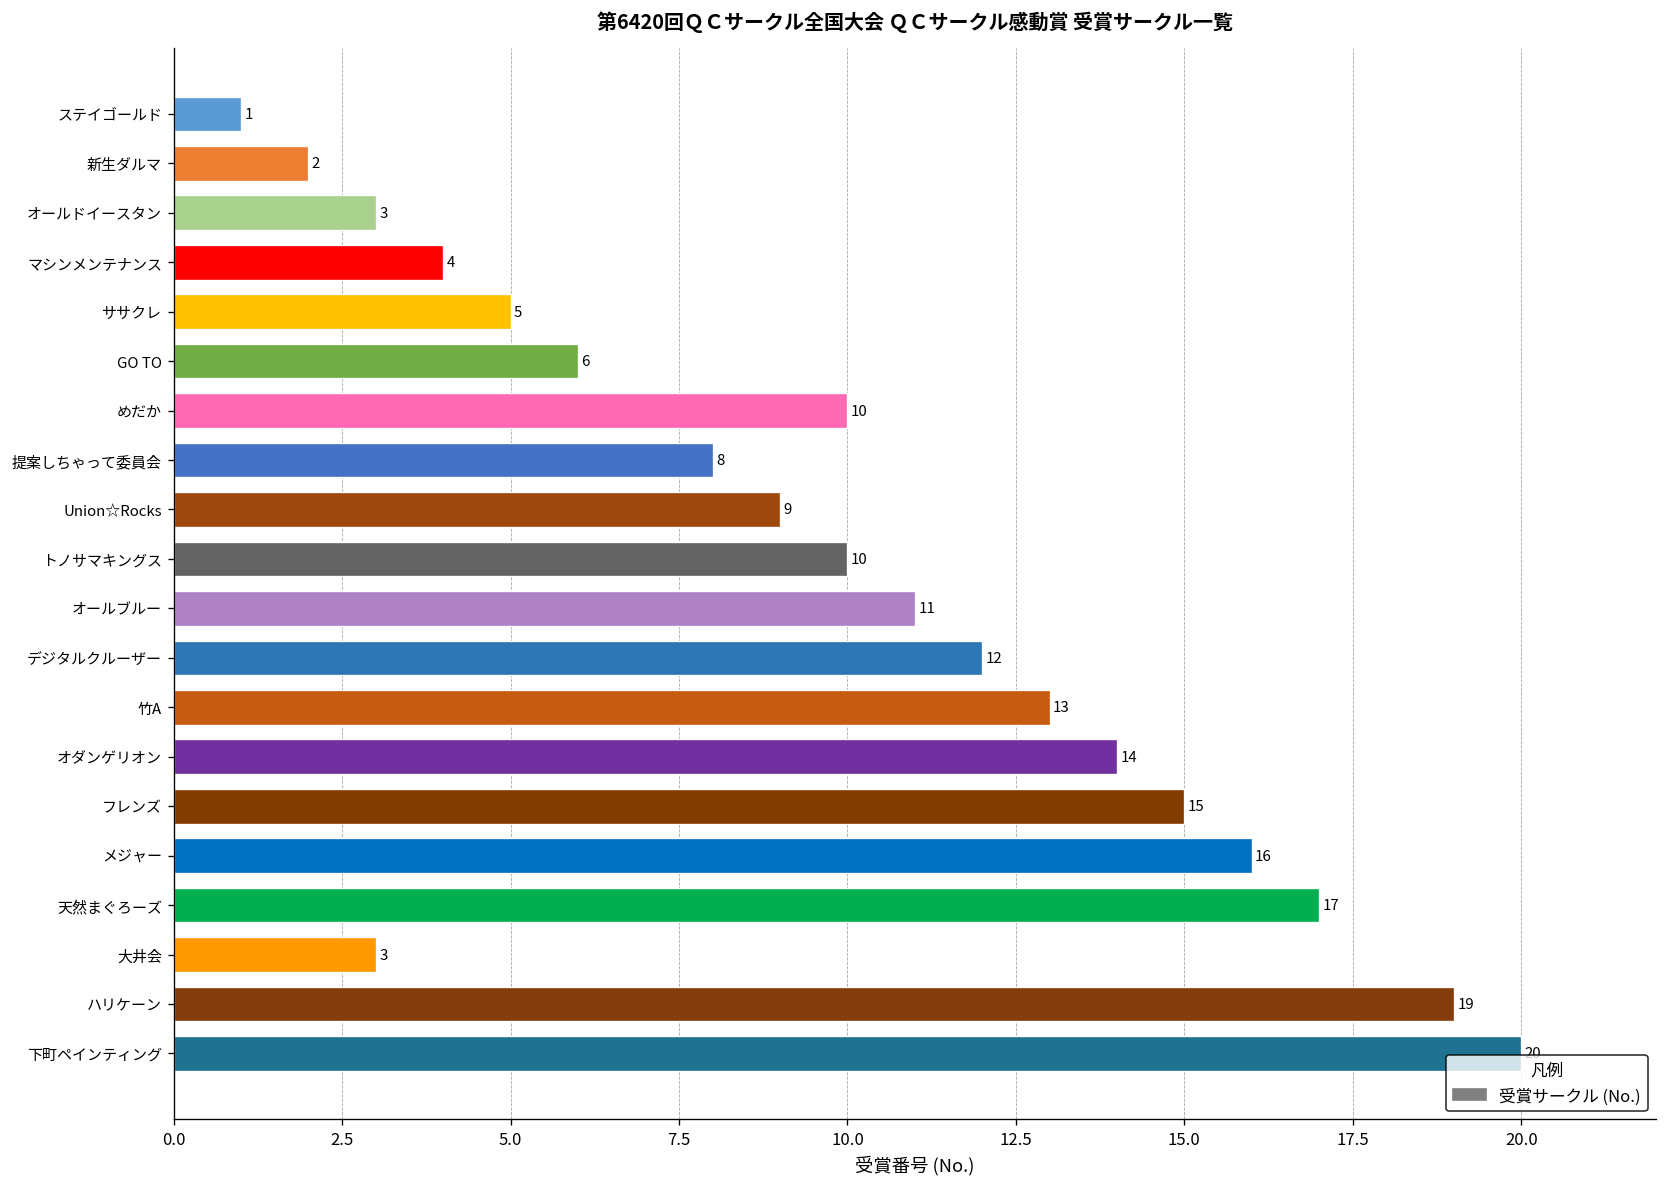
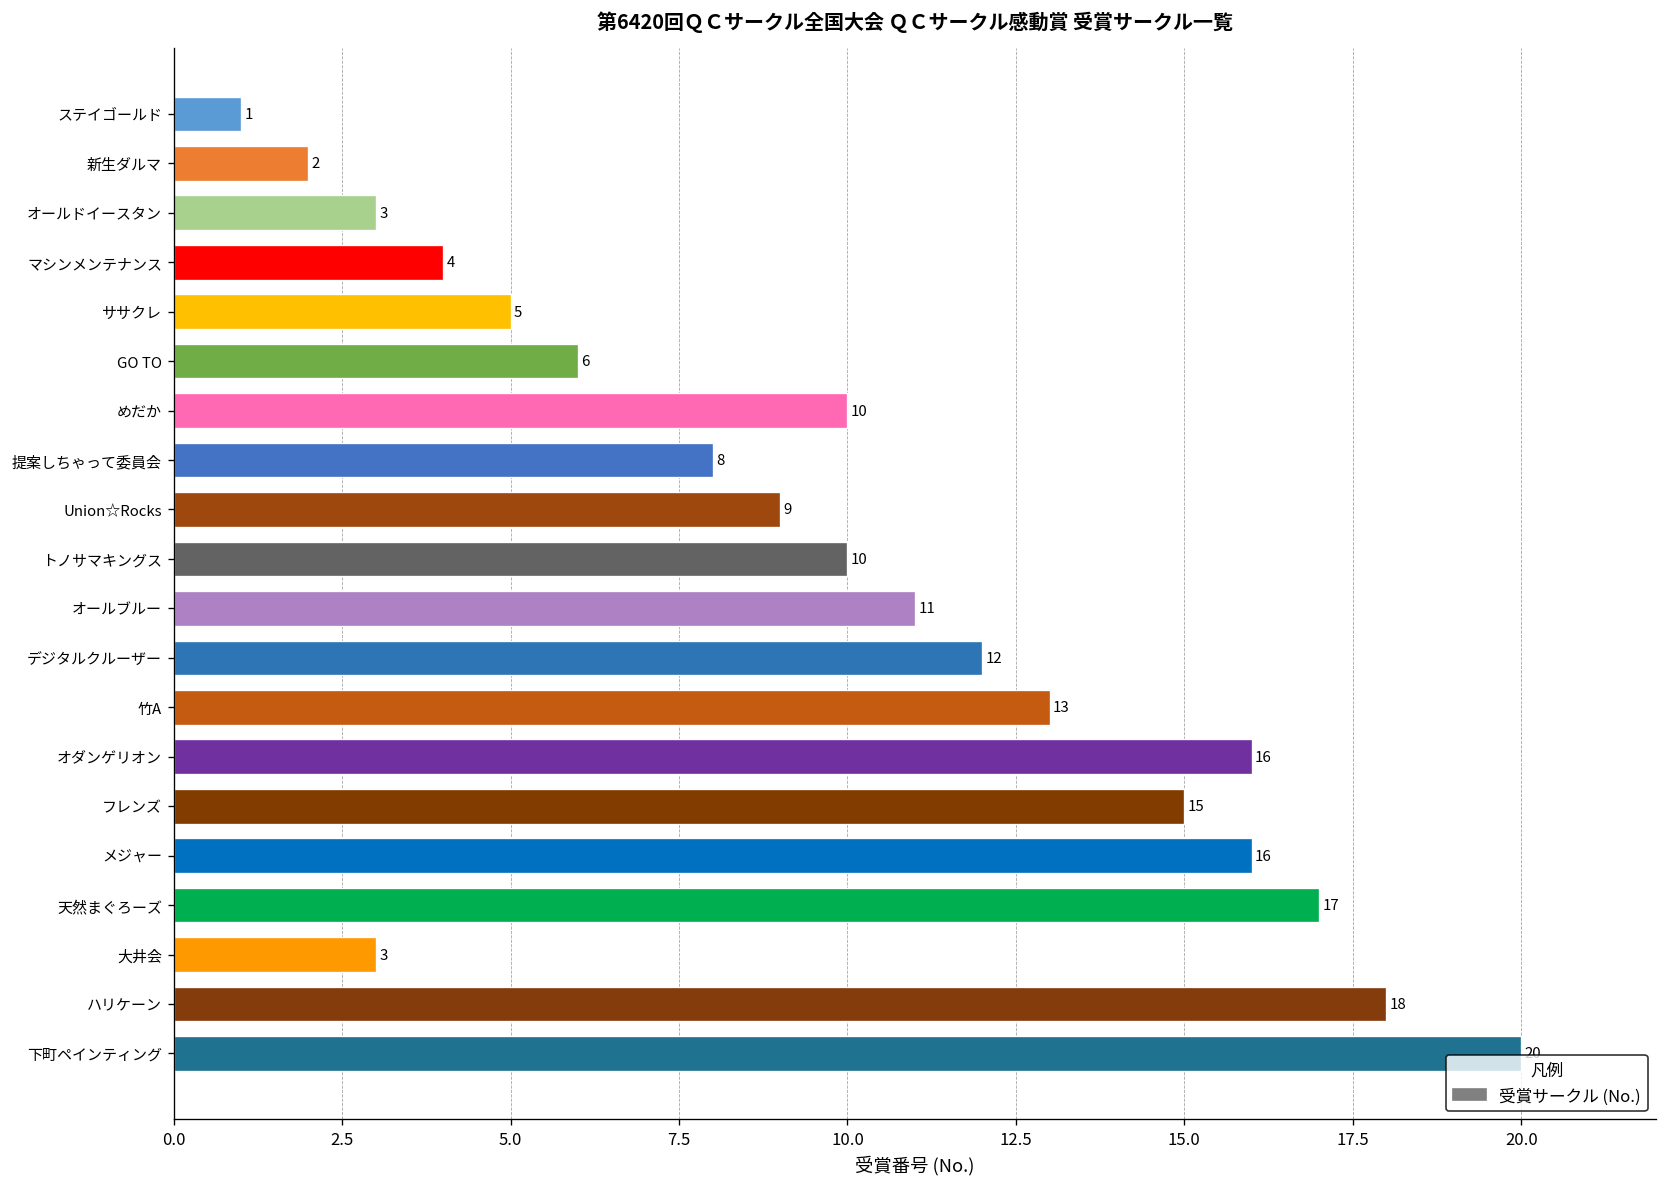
  {
    "ステイゴールド": 1,
    "新生ダルマ": 2,
    "オールドイースタン": 3,
    "マシンメンテナンス": 4,
    "ササクレ": 5,
    "GO TO": 6,
    "めだか": 10,
    "提案しちゃって委員会": 8,
    "Union☆Rocks": 9,
    "トノサマキングス": 10,
    "オールブルー": 11,
    "デジタルクルーザー": 12,
    "竹A": 13,
-   "オダンゲリオン": 14,
+   "オダンゲリオン": 16,
    "フレンズ": 15,
    "メジャー": 16,
    "天然まぐろーズ": 17,
    "大井会": 3,
-   "ハリケーン": 19
+   "ハリケーン": 18
  }
